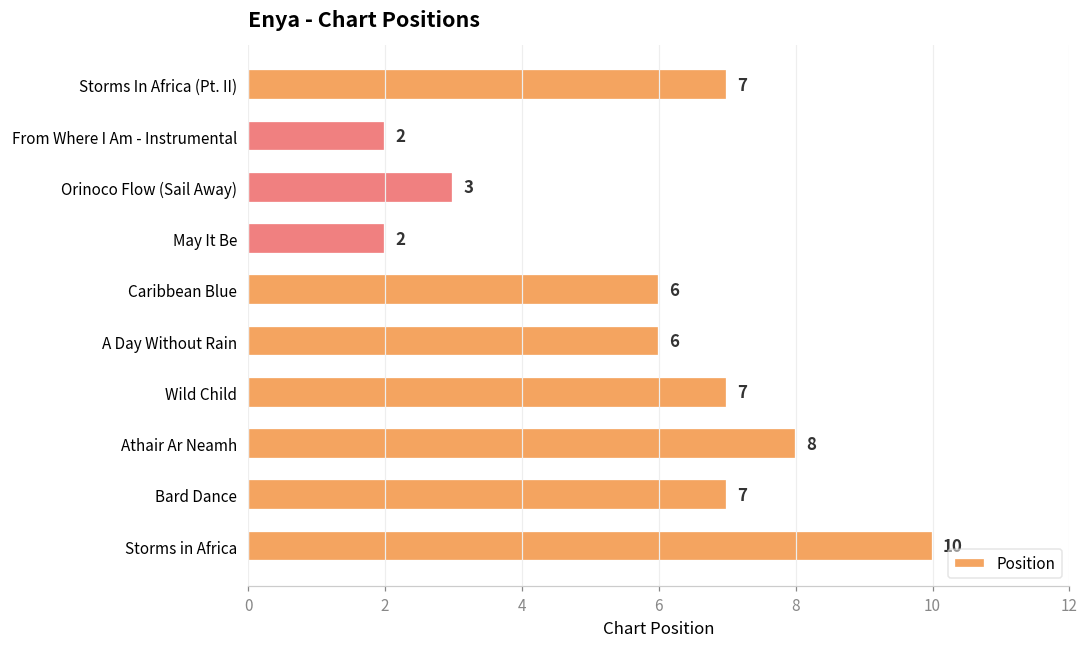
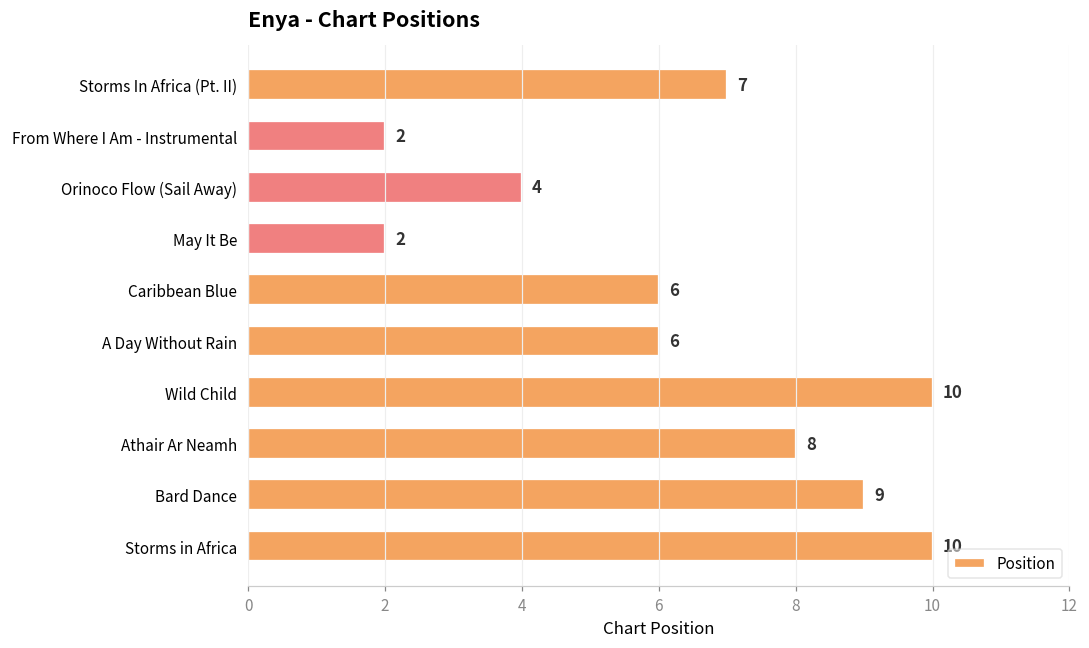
  {
    "Storms In Africa (Pt. II)": 7,
    "From Where I Am - Instrumental": 2,
-   "Orinoco Flow (Sail Away)": 3,
+   "Orinoco Flow (Sail Away)": 4,
    "May It Be": 2,
    "Caribbean Blue": 6,
    "A Day Without Rain": 6,
-   "Wild Child": 7,
+   "Wild Child": 10,
    "Athair Ar Neamh": 8,
-   "Bard Dance": 7
+   "Bard Dance": 9
  }
